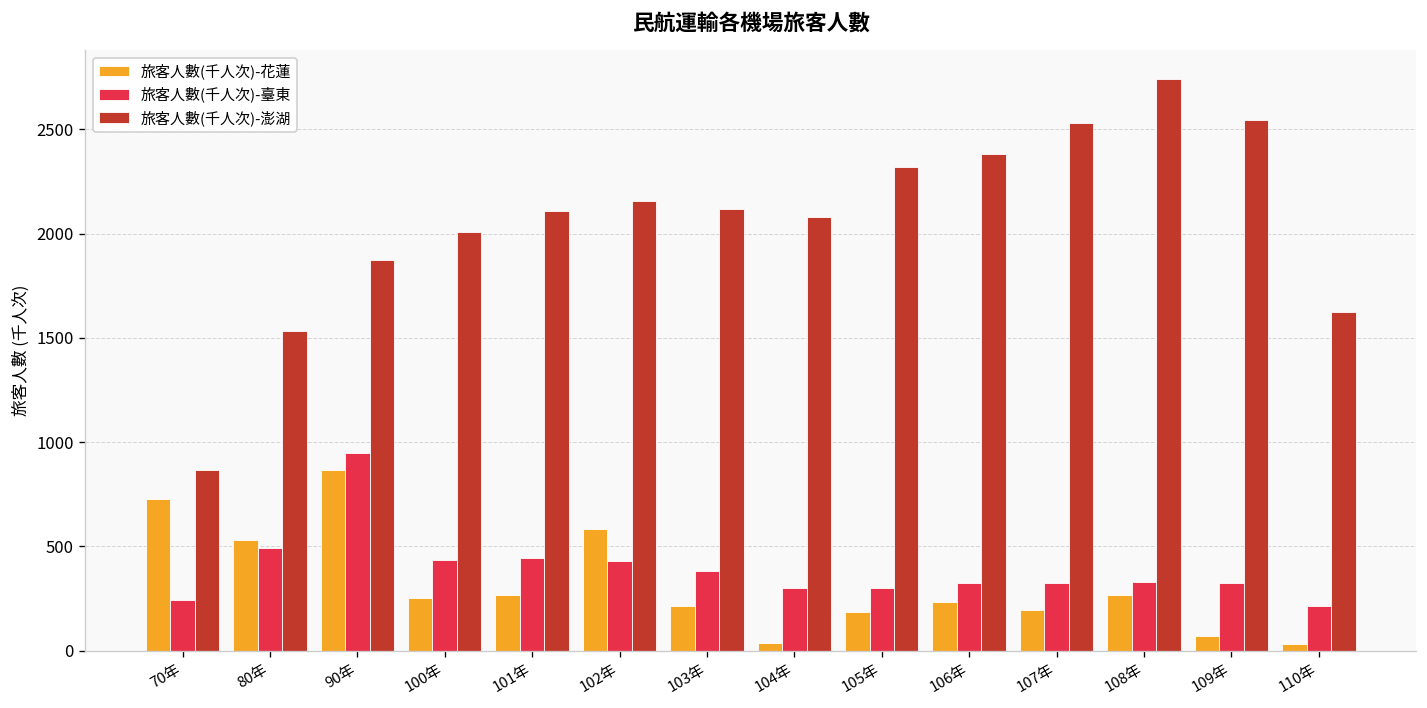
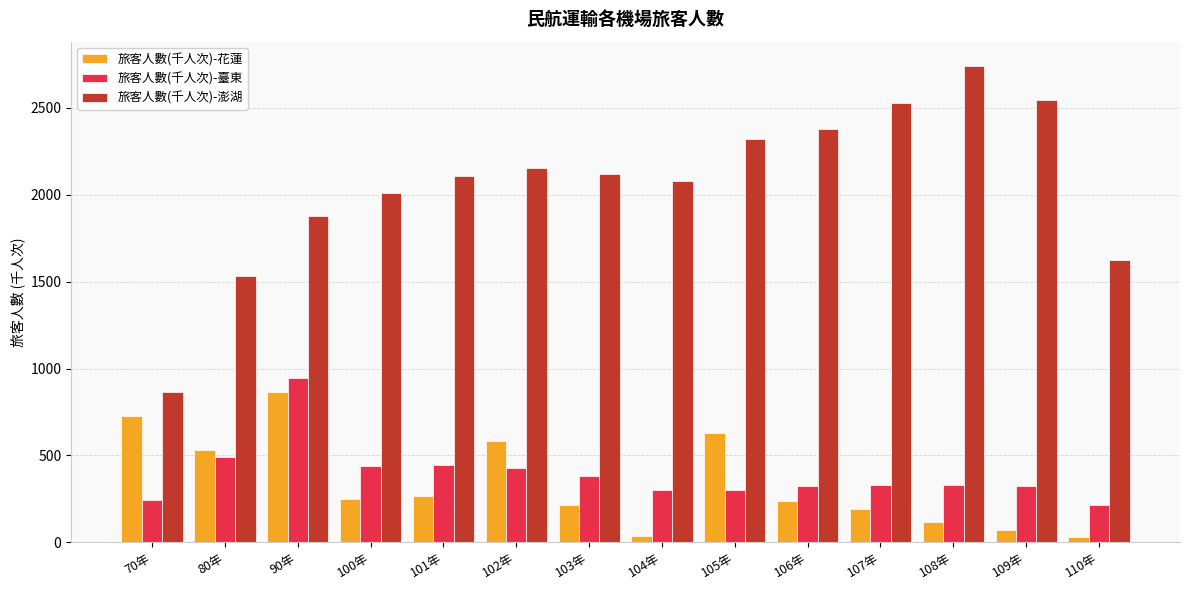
  {
    "旅客人數(千人次)-花蓮": {
      "70年": 730,
      "80年": 530,
      "90年": 870,
      "100年": 250,
      "101年": 270,
      "102年": 580,
      "103年": 210,
      "104年": 40,
-     "105年": 180,
+     "105年": 630,
      "106年": 240,
      "107年": 190,
-     "108年": 270,
+     "108年": 120,
      "109年": 70,
      "110年": 30
    }
  }
